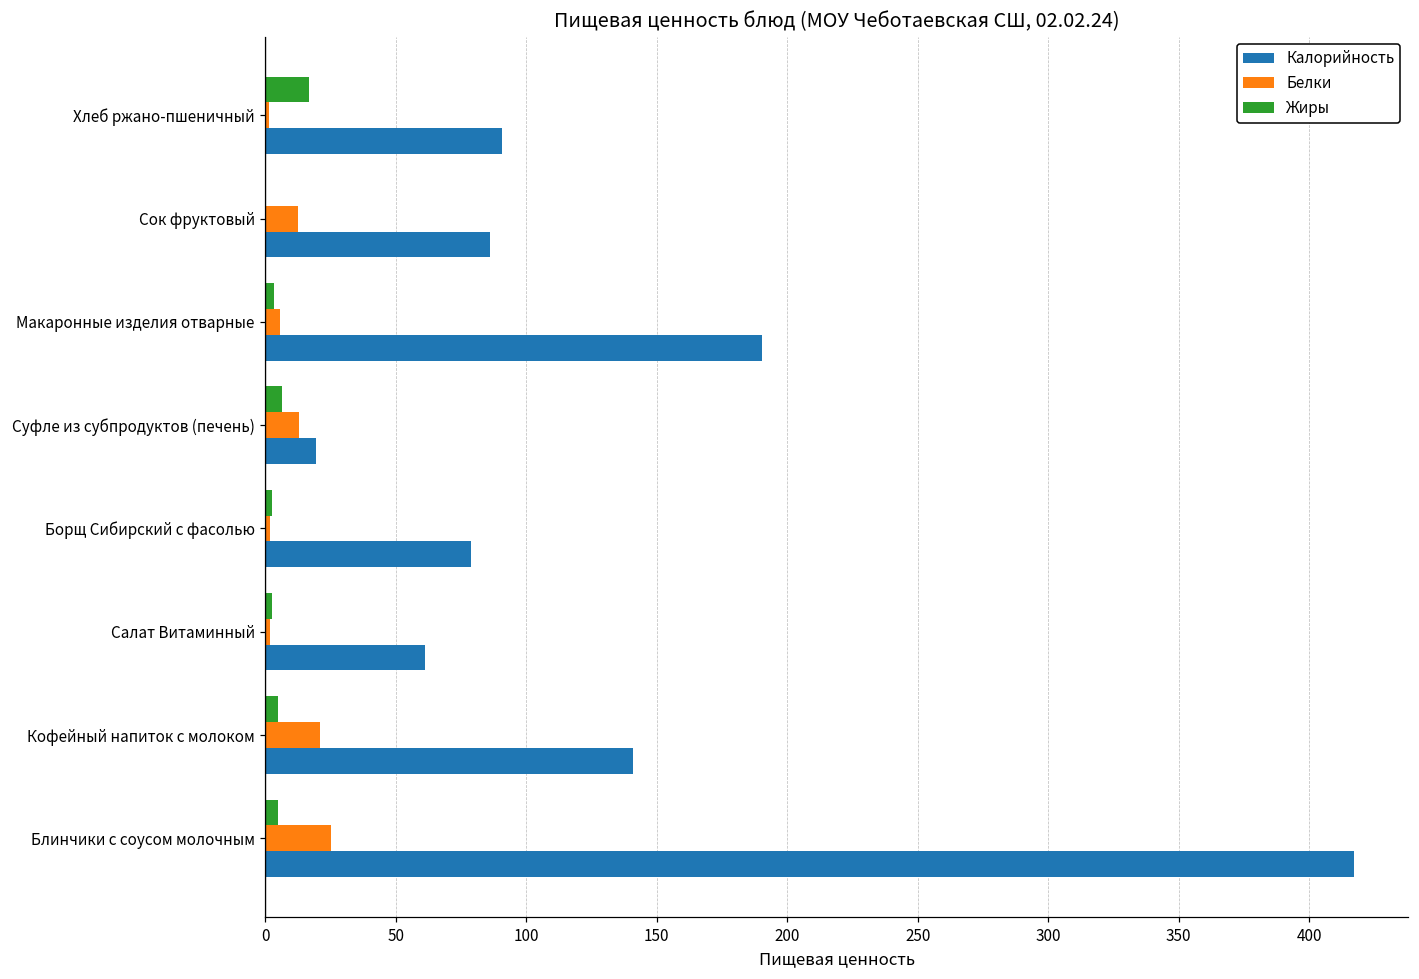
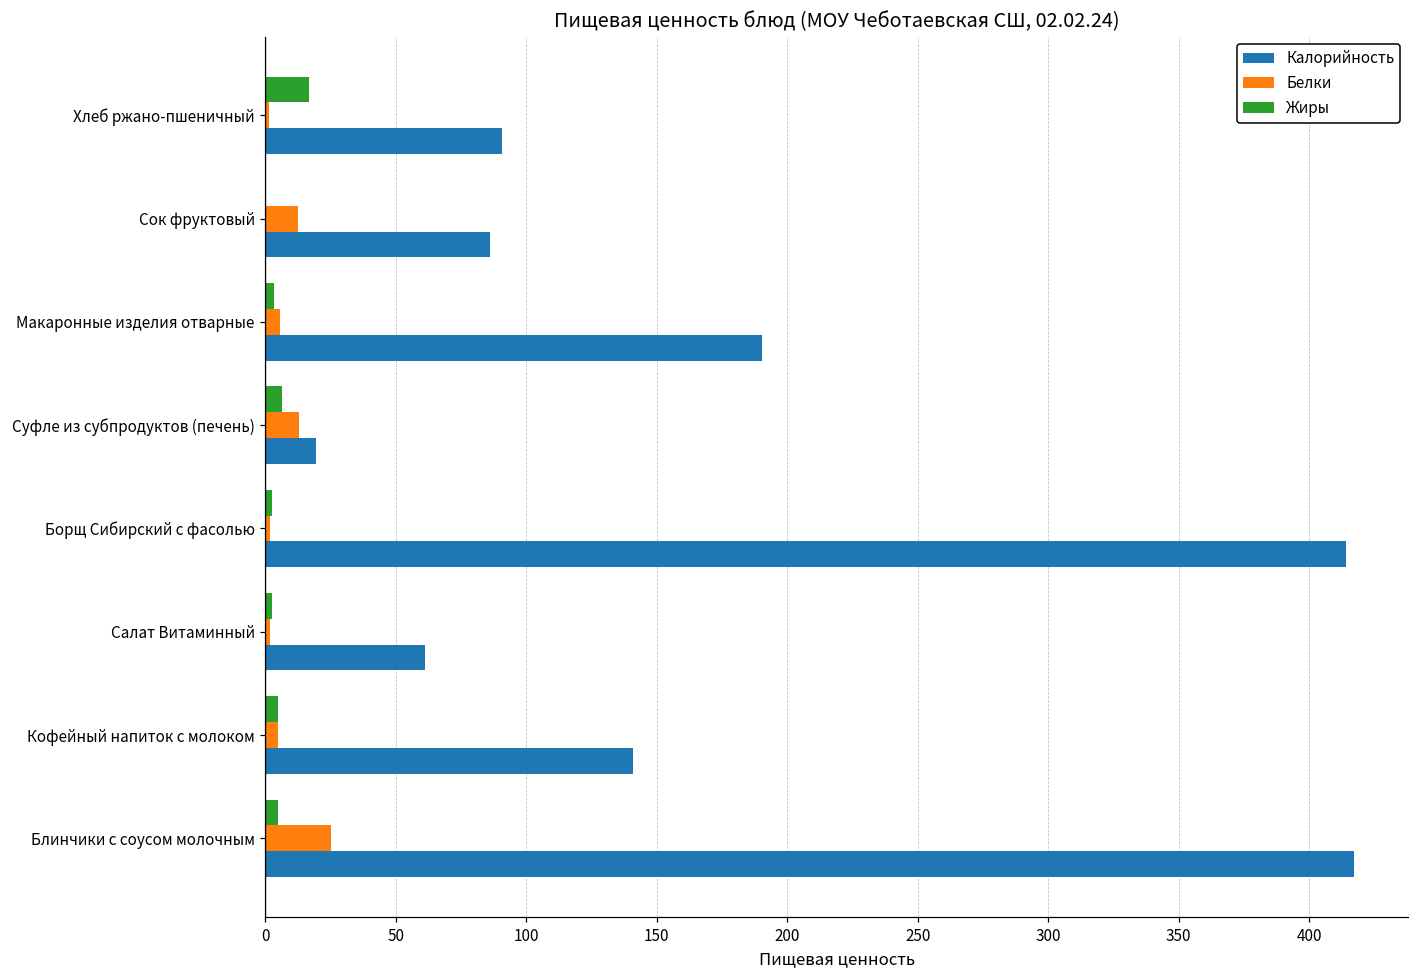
  {
    "Калорийность": {
      "Хлеб ржано-пшеничный": 91,
      "Сок фруктовый": 86,
      "Макаронные изделия отварные": 190,
      "Суфле из субпродуктов (печень)": 19,
-     "Борщ Сибирский с фасолью": 79,
+     "Борщ Сибирский с фасолью": 414,
      "Салат Витаминный": 61,
      "Кофейный напиток с молоком": 141,
      "Блинчики с соусом молочным": 417
    },
    "Белки": {
      "Хлеб ржано-пшеничный": 1,
      "Сок фруктовый": 13,
      "Макаронные изделия отварные": 6,
      "Суфле из субпродуктов (печень)": 13,
      "Борщ Сибирский с фасолью": 2,
      "Салат Витаминный": 2,
-     "Кофейный напиток с молоком": 21,
+     "Кофейный напиток с молоком": 5,
      "Блинчики с соусом молочным": 25
    },
    "Жиры": {
      "Хлеб ржано-пшеничный": 17,
      "Макаронные изделия отварные": 3,
      "Суфле из субпродуктов (печень)": 6,
      "Борщ Сибирский с фасолью": 3,
      "Салат Витаминный": 3,
      "Кофейный напиток с молоком": 5,
      "Блинчики с соусом молочным": 5
    }
  }
